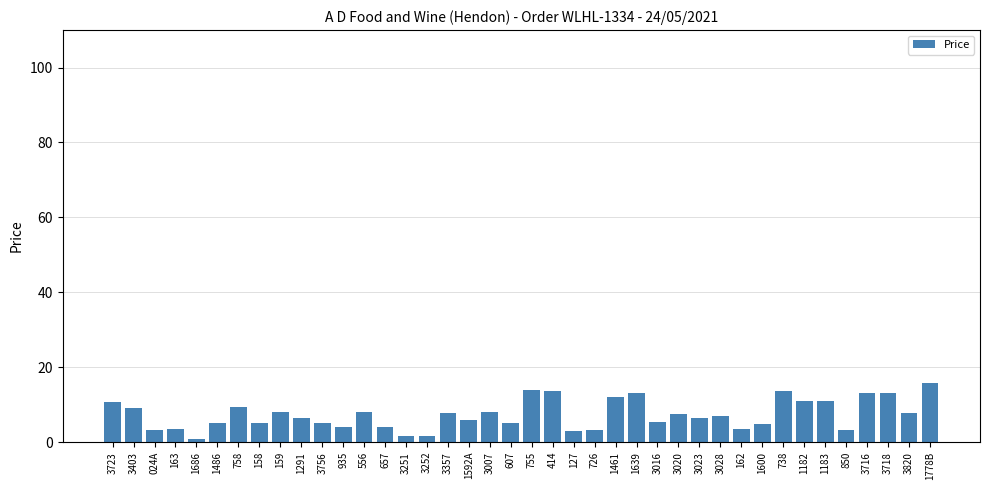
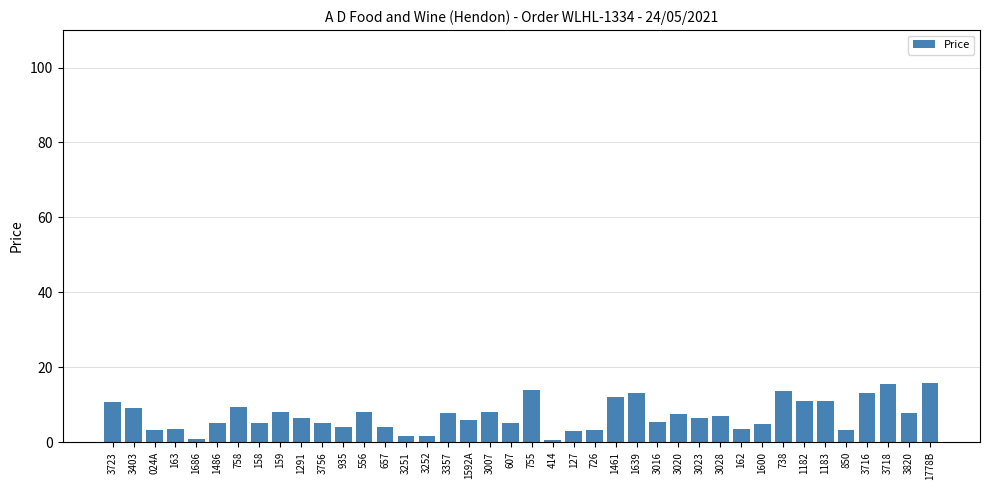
  {
    "3723": 11,
    "3403": 9,
    "024A": 3,
    "163": 4,
    "1686": 1,
    "1486": 5,
    "758": 9,
    "158": 5,
    "159": 8,
    "1291": 6,
    "3756": 5,
    "935": 4,
    "556": 8,
    "657": 4,
    "3251": 2,
    "3252": 2,
    "3357": 8,
    "1592A": 6,
    "3007": 8,
    "607": 5,
    "755": 14,
-   "414": 14,
+   "414": 1,
    "127": 3,
    "726": 3,
    "1461": 12,
    "1639": 13,
    "3016": 5,
    "3020": 8,
    "3023": 6,
    "3028": 7,
    "162": 4,
    "1600": 5,
    "738": 14,
    "1182": 11,
    "1183": 11,
    "850": 3,
    "3716": 13,
-   "3718": 13,
+   "3718": 15,
    "3820": 8,
    "1778B": 16
  }
